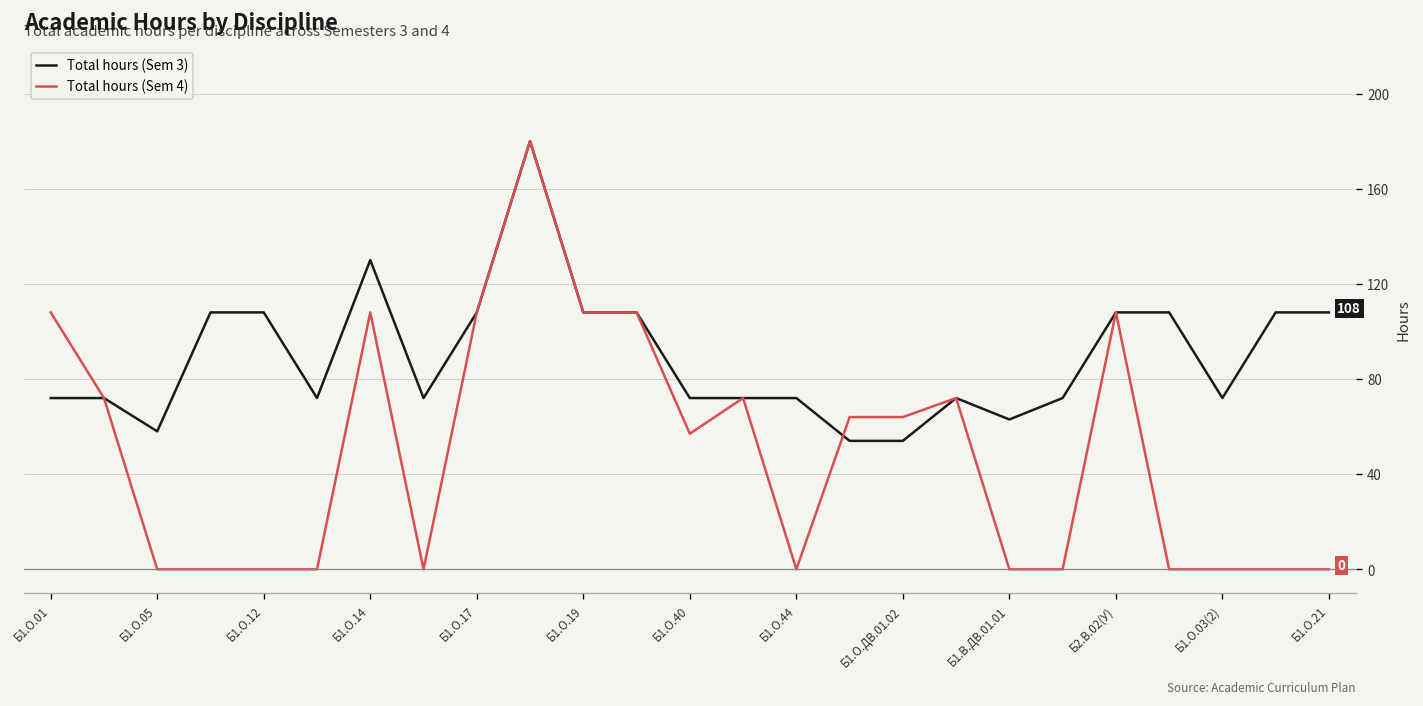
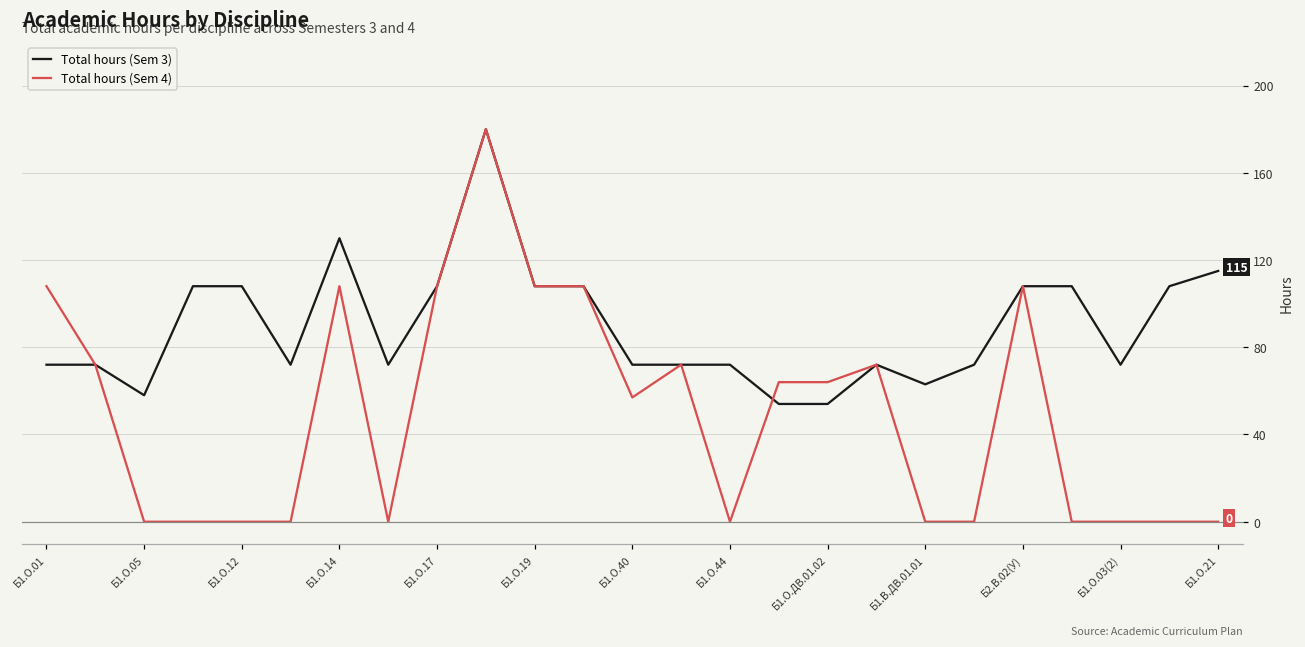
  {
    "Total hours (Sem 3)": {
-     "Б1.О.21": 108
+     "Б1.О.21": 115
    },
    "Total hours (Sem 4)": {
      "Б1.О.01": 108,
      "Б1.О.05": 0,
      "Б1.О.12": 0,
      "Б1.О.14": 108,
      "Б1.О.40": 57,
      "Б1.О.44": 0,
      "Б1.О.ДВ.01.02": 64,
      "Б1.В.ДВ.01.01": 0,
      "Б1.О.03(2)": 0
    }
  }
